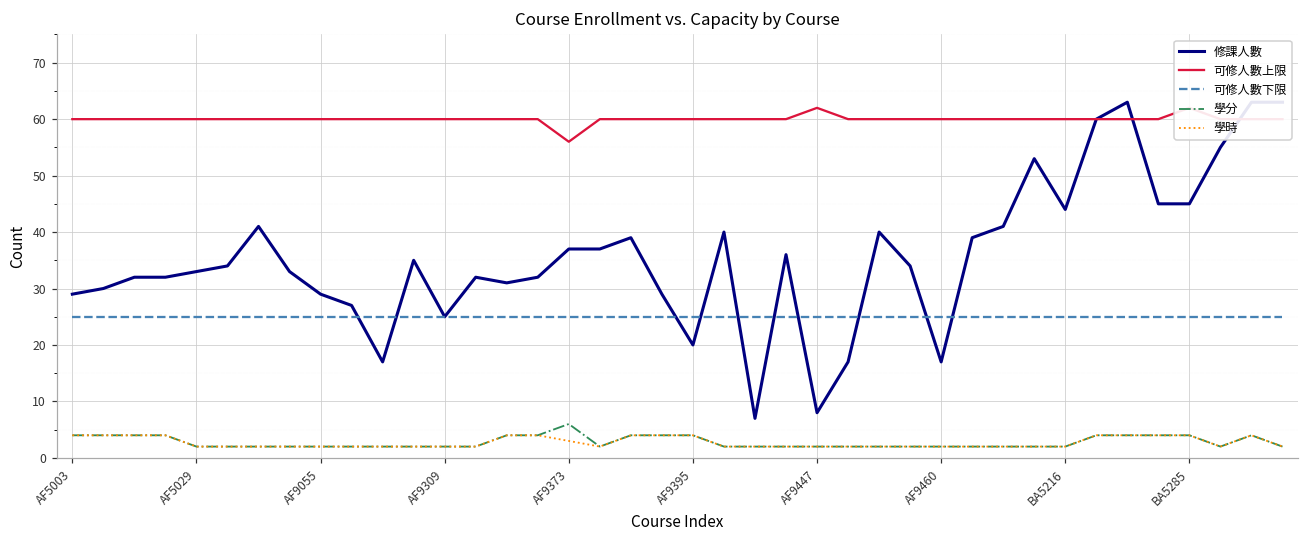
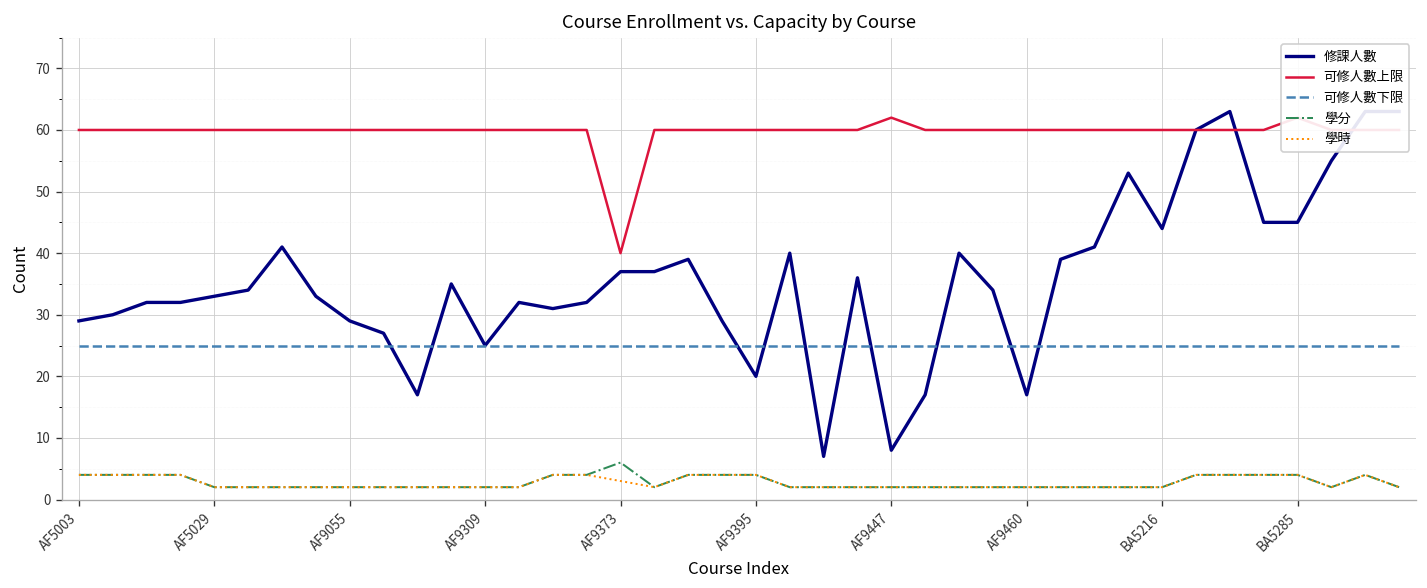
  {
    "修課人數": {
      "AF5003": 29,
      "AF5029": 33,
      "AF9055": 29,
      "AF9373": 37,
      "AF9395": 20,
      "AF9447": 8,
      "AF9460": 17,
      "BA5216": 44,
      "BA5285": 45
    },
    "可修人數上限": {
      "AF5003": 60,
      "AF5029": 60,
      "AF9055": 60,
      "AF9309": 60,
-     "AF9373": 56,
+     "AF9373": 40,
      "AF9395": 60,
      "AF9447": 62,
      "AF9460": 60,
      "BA5216": 60
    },
    "可修人數下限": {
      "AF5003": 25,
      "AF5029": 25,
      "AF9055": 25,
      "AF9373": 25,
      "AF9395": 25,
      "AF9447": 25,
      "AF9460": 25,
      "BA5216": 25,
      "BA5285": 25
    },
    "學分": {
      "AF9373": 6
    },
    "學時": {
      "AF9373": 3
    }
  }
